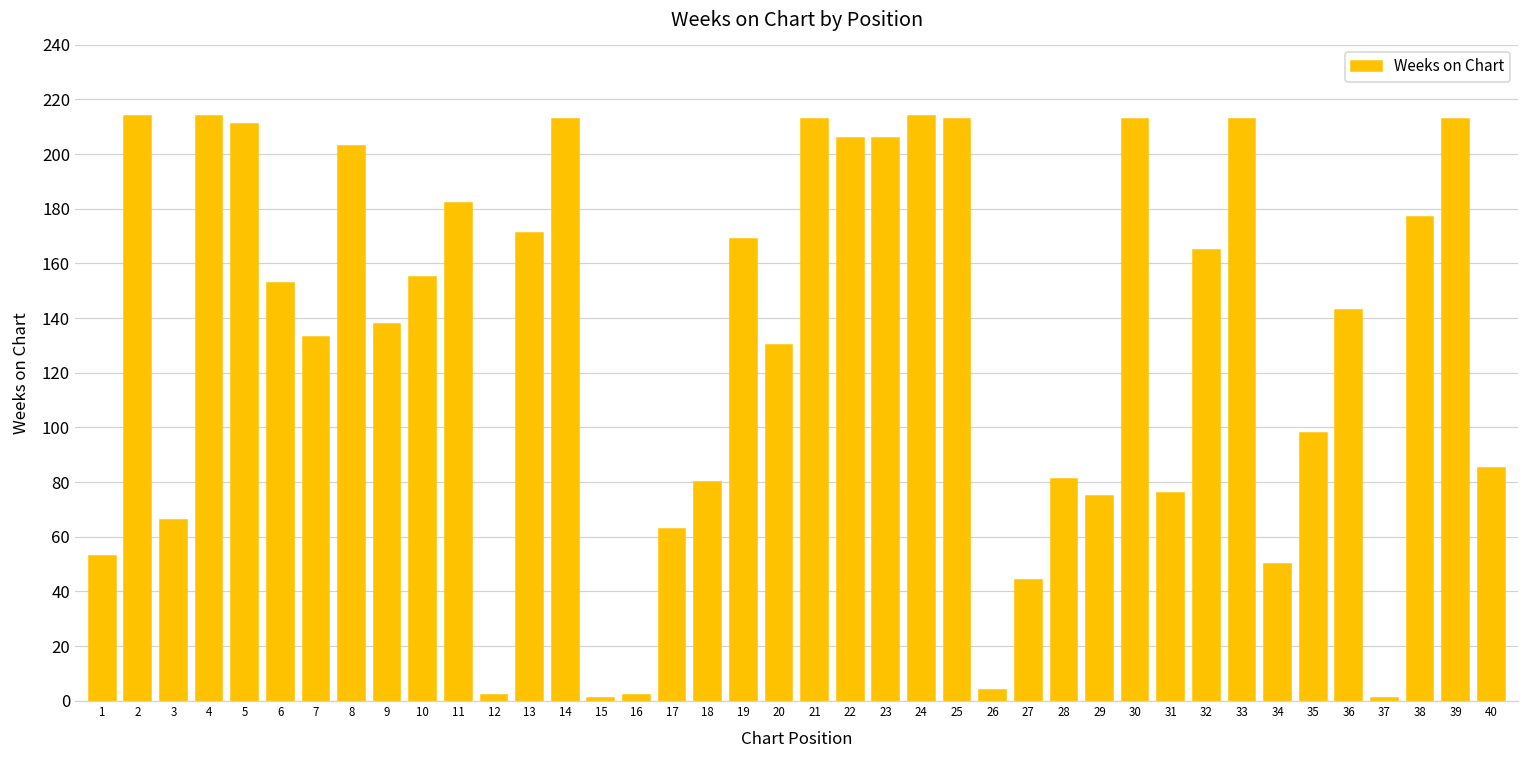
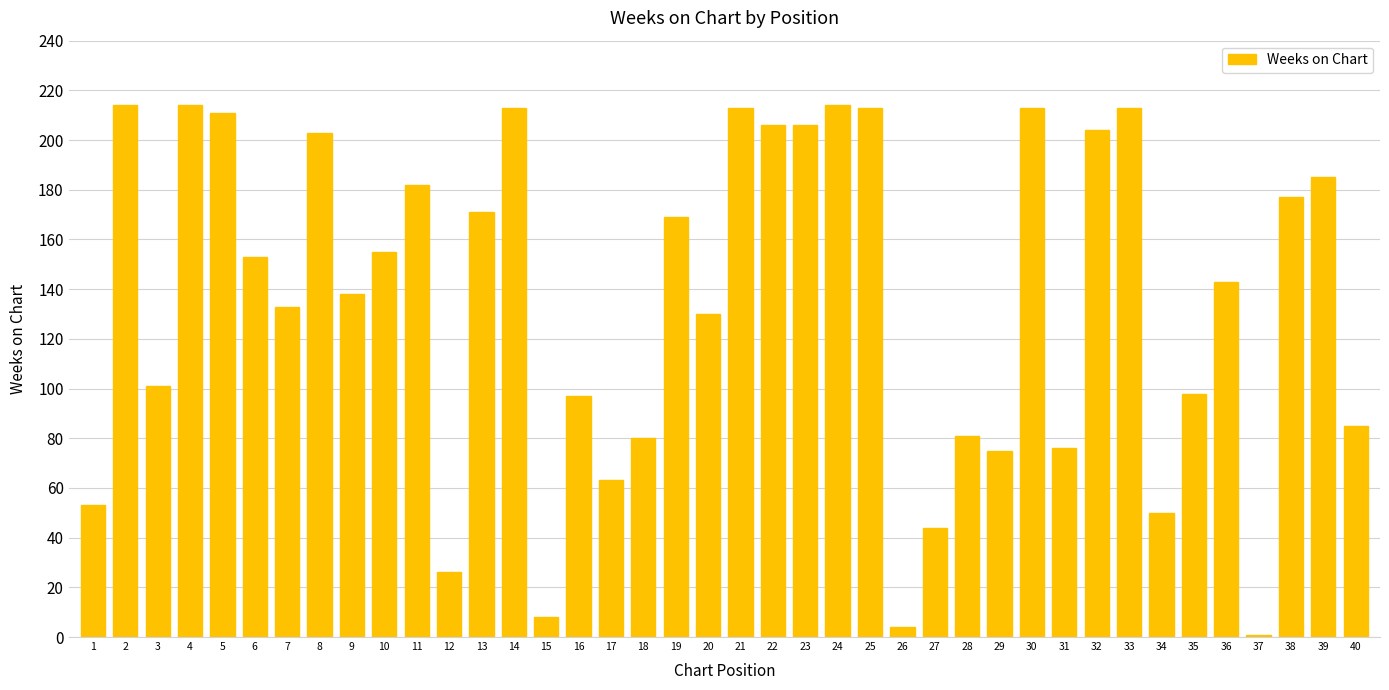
  {
    "1": 53,
    "2": 214,
-   "3": 66,
+   "3": 101,
    "4": 214,
    "5": 211,
    "6": 153,
    "7": 133,
    "8": 203,
    "9": 138,
    "10": 155,
    "11": 182,
-   "12": 2,
+   "12": 26,
    "13": 171,
    "14": 213,
-   "15": 1,
-   "16": 2,
+   "15": 8,
+   "16": 97,
    "17": 63,
    "18": 80,
    "19": 169,
    "20": 130,
    "21": 213,
    "22": 206,
    "23": 206,
    "24": 214,
    "25": 213,
    "26": 4,
    "27": 44,
    "28": 81,
    "29": 75,
    "30": 213,
    "31": 76,
-   "32": 165,
+   "32": 204,
    "33": 213,
    "34": 50,
    "35": 98,
    "36": 143,
    "38": 177,
-   "39": 213,
+   "39": 185,
    "40": 85
  }
